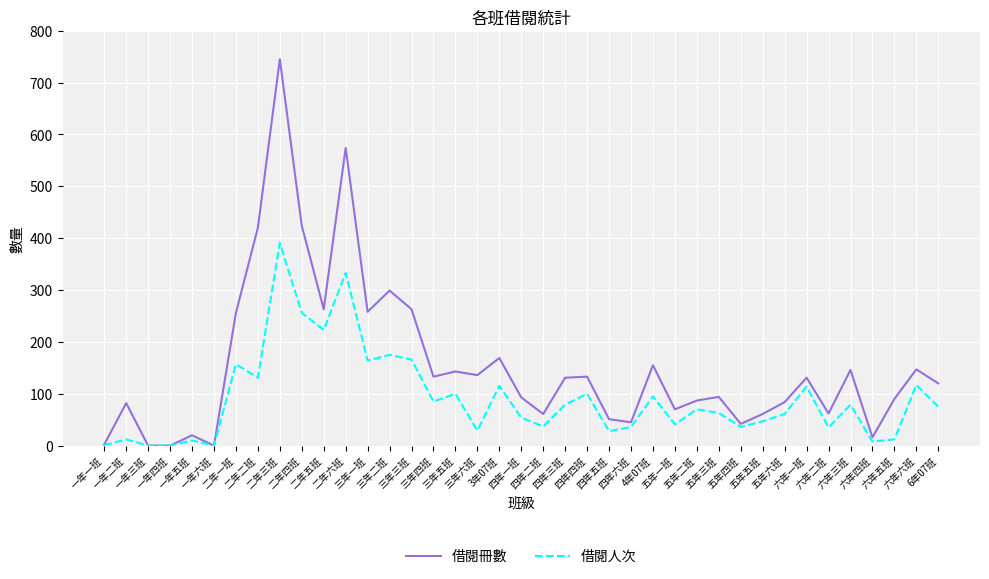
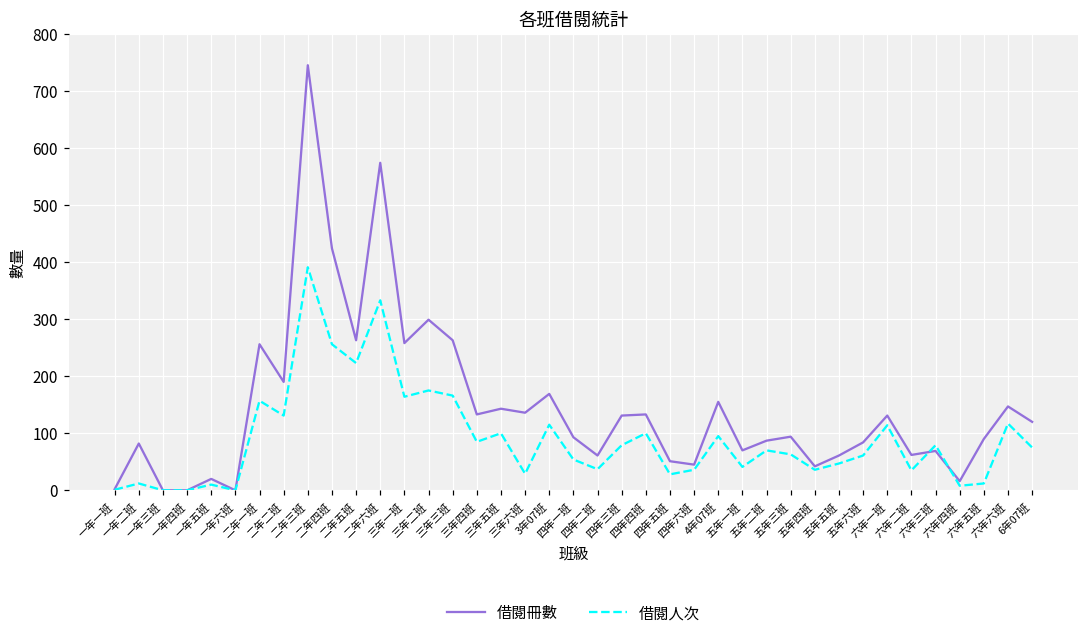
  {
    "借閱冊數": {
      "一年二班": 80,
      "一年五班": 20,
      "二年一班": 260,
-     "二年二班": 420,
+     "二年二班": 190,
      "二年三班": 750,
      "二年四班": 420,
      "二年五班": 260,
      "二年六班": 570,
      "三年一班": 260,
      "三年二班": 300,
      "三年三班": 260,
      "三年四班": 130,
      "三年五班": 140,
      "三年六班": 140,
      "3年07班": 170,
      "四年一班": 90,
      "四年二班": 60,
      "四年三班": 130,
      "四年四班": 130,
      "四年五班": 50,
      "四年六班": 50,
      "4年07班": 160,
      "五年一班": 70,
      "五年二班": 90,
      "五年三班": 90,
      "五年四班": 40,
      "五年五班": 60,
      "五年六班": 80,
      "六年一班": 130,
      "六年二班": 60,
-     "六年三班": 150,
+     "六年三班": 70,
      "六年四班": 20,
      "六年五班": 90,
      "六年六班": 150,
      "6年07班": 120
    },
    "借閱人次": {
      "一年二班": 10,
      "一年五班": 10,
      "二年一班": 160,
      "二年二班": 130,
      "二年三班": 390,
      "二年四班": 260,
      "二年五班": 220,
      "二年六班": 330,
      "三年一班": 160,
      "三年二班": 180,
      "三年三班": 170,
      "三年四班": 90,
      "三年五班": 100,
      "三年六班": 30,
      "3年07班": 120,
      "四年一班": 50,
      "四年二班": 40,
      "四年三班": 80,
      "四年四班": 100,
      "四年五班": 30,
      "四年六班": 40,
      "4年07班": 100,
      "五年一班": 40,
      "五年二班": 70,
      "五年三班": 60,
      "五年四班": 40,
      "五年五班": 50,
      "五年六班": 60,
      "六年一班": 110,
      "六年二班": 40,
      "六年三班": 80,
      "六年四班": 10,
      "六年五班": 10,
      "六年六班": 120,
      "6年07班": 80
    }
  }
